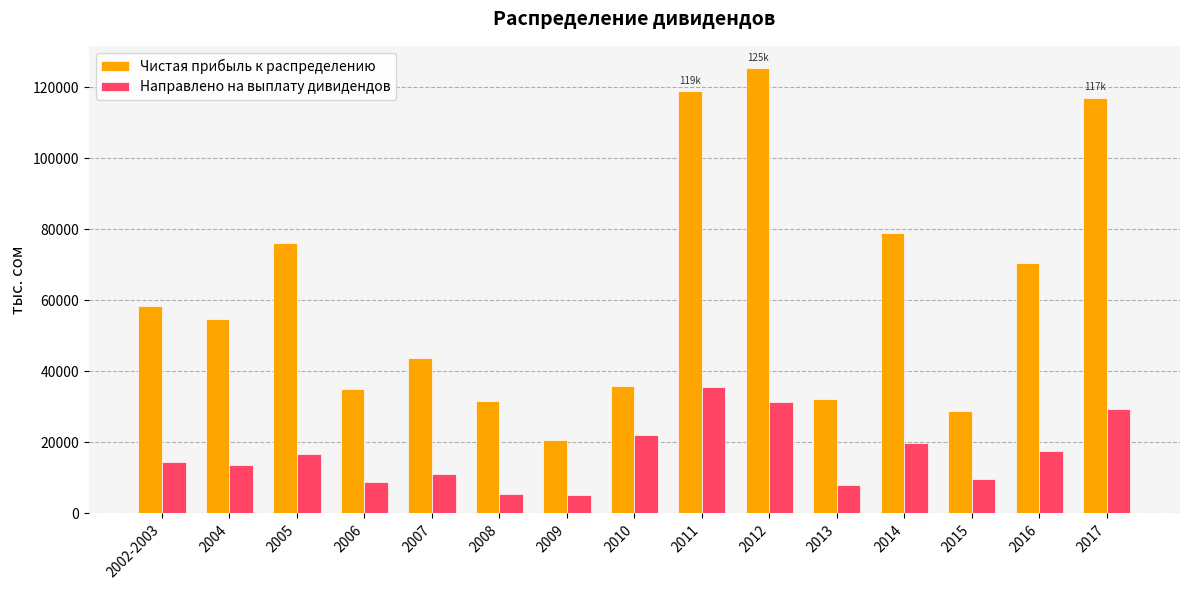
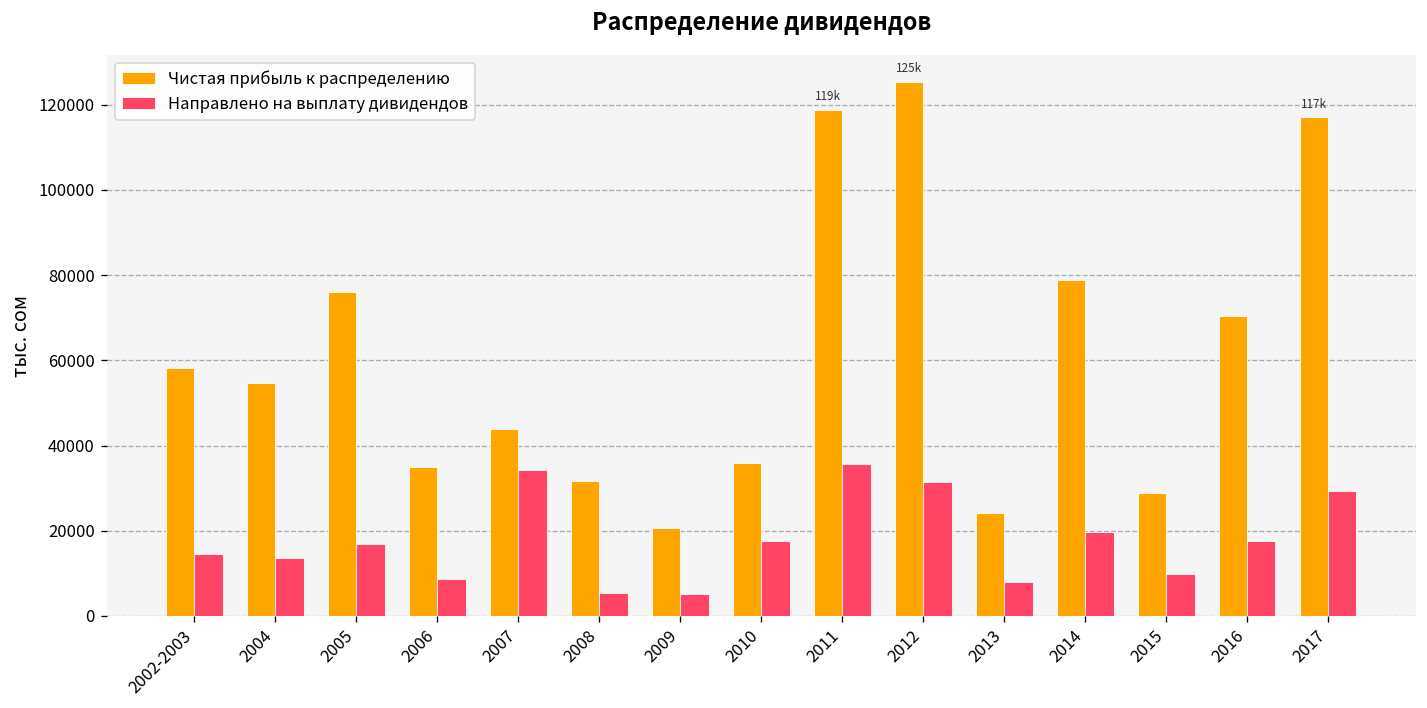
  {
    "Чистая прибыль к распределению": {
      "2002-2003": 58000,
      "2004": 55000,
      "2005": 76000,
      "2006": 35000,
      "2007": 44000,
      "2008": 32000,
      "2009": 21000,
      "2010": 36000,
-     "2013": 32000,
+     "2013": 24000,
      "2014": 79000,
      "2015": 29000,
      "2016": 70000
    },
    "Направлено на выплату дивидендов": {
      "2002-2003": 15000,
      "2004": 14000,
      "2005": 17000,
      "2006": 9000,
-     "2007": 11000,
+     "2007": 34000,
      "2008": 5000,
      "2009": 5000,
-     "2010": 22000,
+     "2010": 18000,
      "2011": 36000,
      "2012": 31000,
      "2013": 8000,
      "2014": 20000,
      "2015": 10000,
      "2016": 18000,
      "2017": 29000
    }
  }
